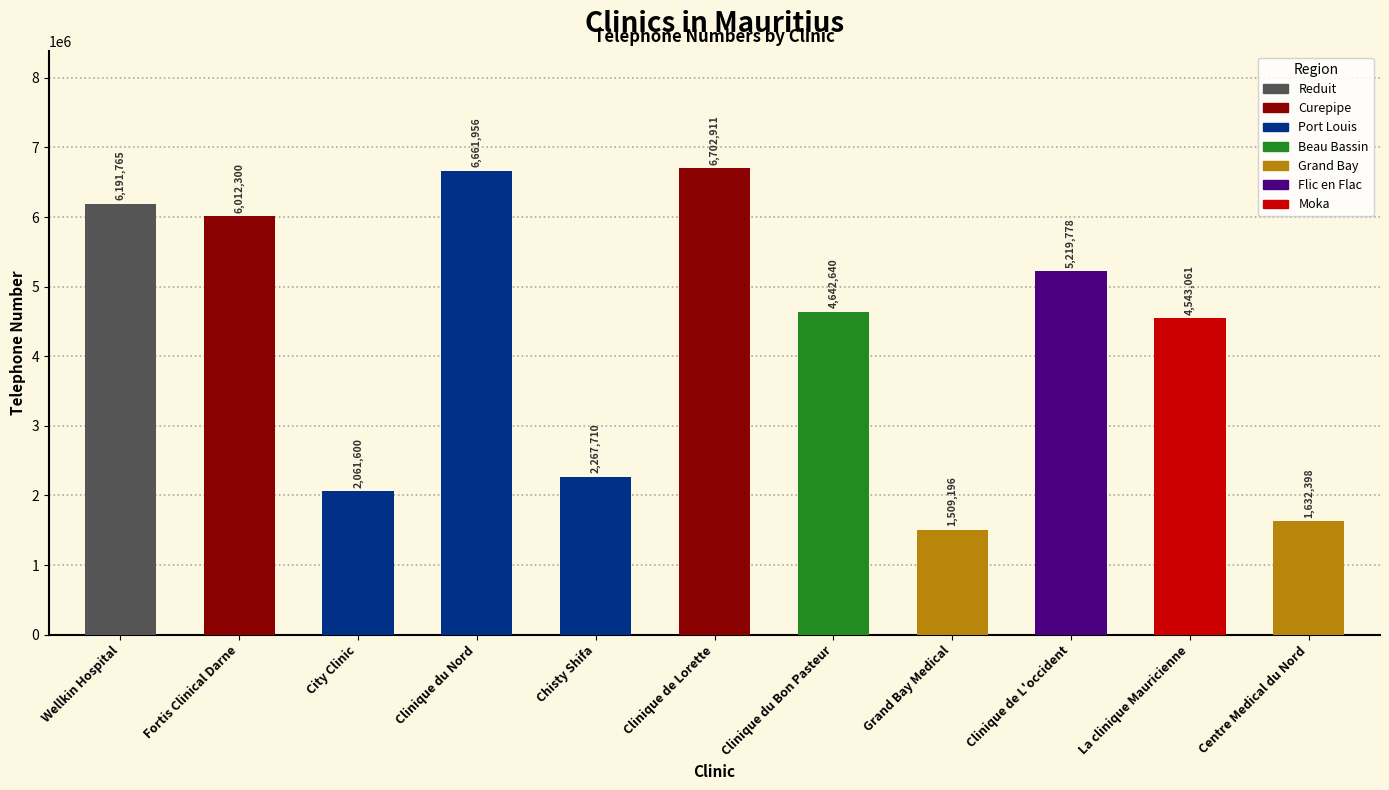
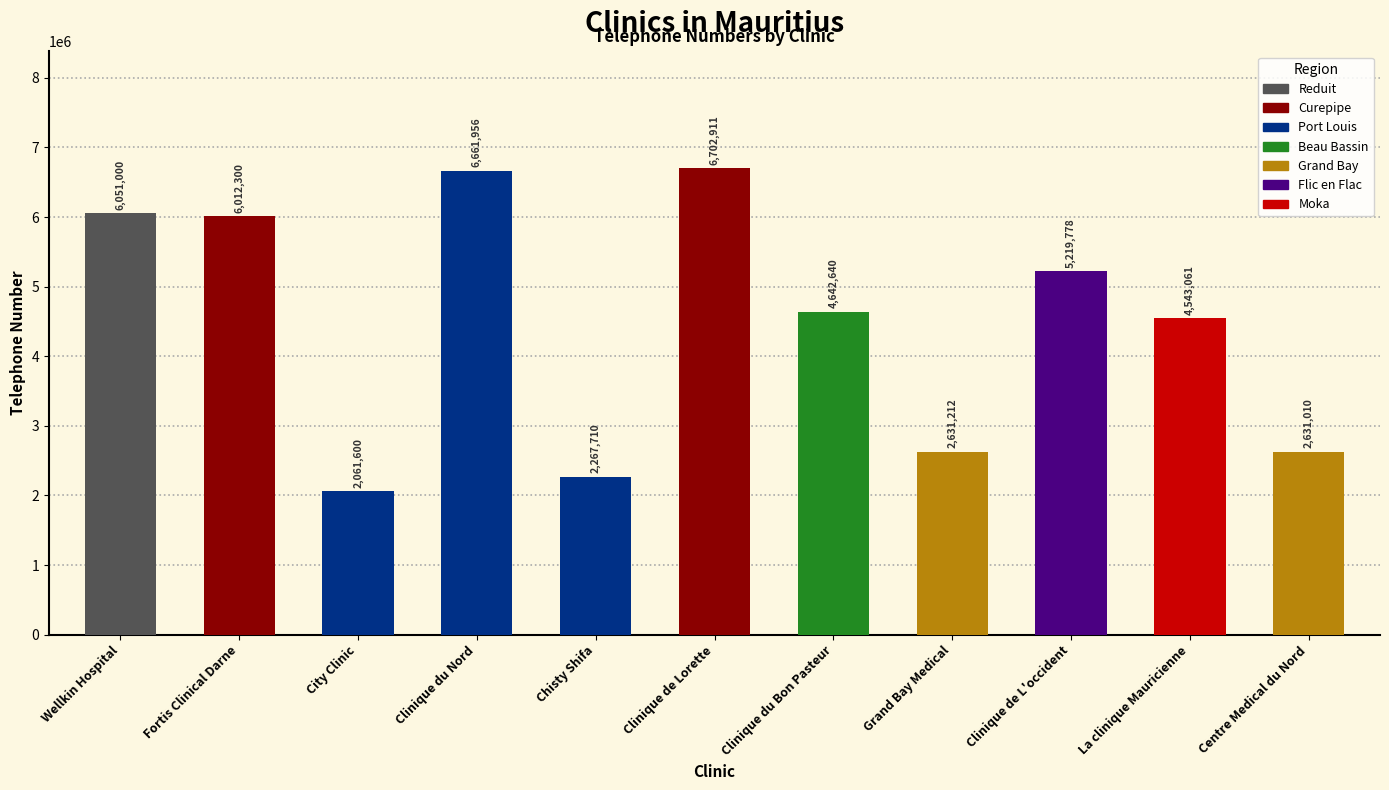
  {
-   "Wellkin Hospital": "6,191,765",
+   "Wellkin Hospital": "6,051,000",
    "Fortis Clinical Darne": "6,012,300",
    "City Clinic": "2,061,600",
    "Clinique du Nord": "6,661,956",
    "Chisty Shifa": "2,267,710",
    "Clinique de Lorette": "6,702,911",
    "Clinique du Bon Pasteur": "4,642,640",
-   "Grand Bay Medical": "1,509,196",
+   "Grand Bay Medical": "2,631,212",
    "Clinique de L'occident": "5,219,778",
    "La clinique Mauricienne": "4,543,061",
-   "Centre Medical du Nord": "1,632,398"
+   "Centre Medical du Nord": "2,631,010"
  }
